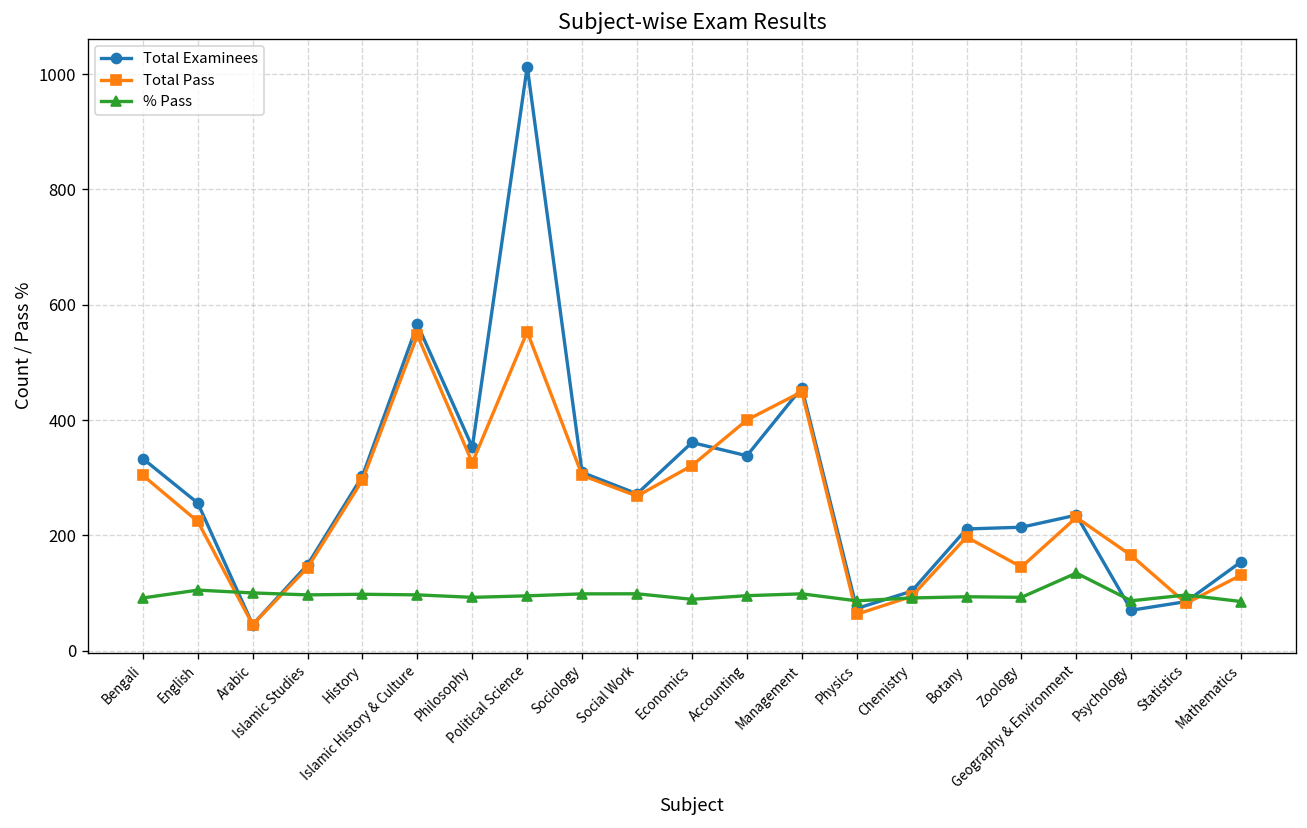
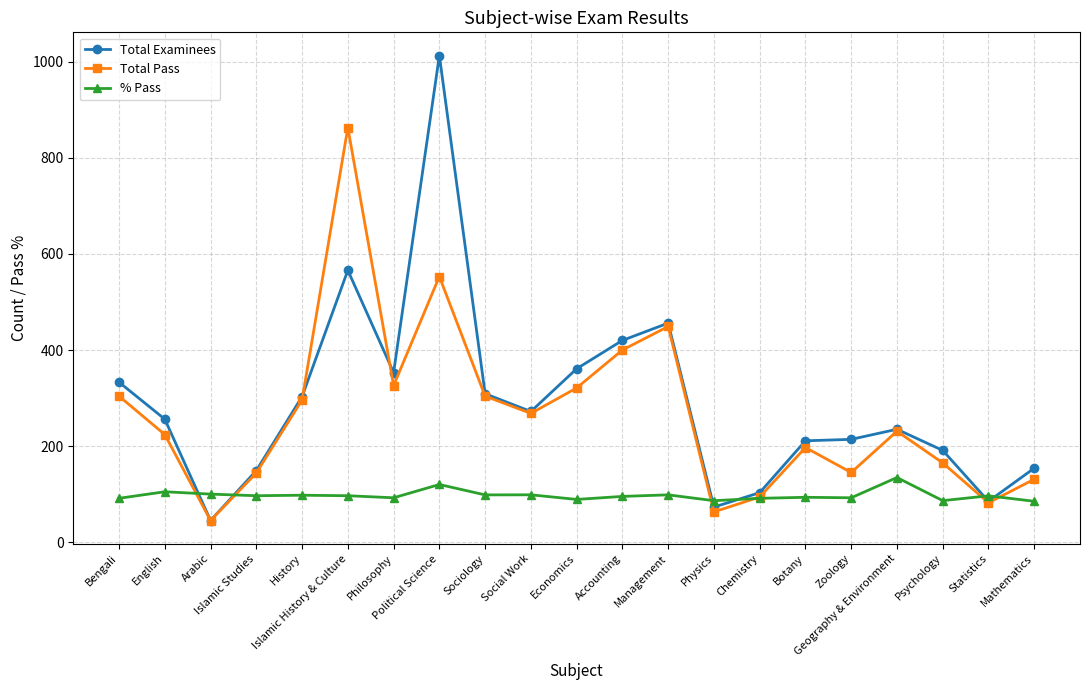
  {
    "Total Examinees": {
      "Bengali": 330,
      "English": 260,
      "History": 300,
      "Islamic History & Culture": 570,
      "Philosophy": 350,
      "Political Science": 1010,
      "Economics": 360,
-     "Accounting": 340,
+     "Accounting": 420,
      "Management": 460,
      "Physics": 70,
      "Chemistry": 100,
      "Botany": 210,
      "Zoology": 210,
-     "Psychology": 70,
+     "Psychology": 190,
      "Mathematics": 150
    },
    "Total Pass": {
      "Bengali": 300,
      "English": 220,
      "History": 300,
-     "Islamic History & Culture": 550,
+     "Islamic History & Culture": 860,
      "Philosophy": 330,
      "Political Science": 550,
      "Economics": 320,
      "Accounting": 400,
      "Management": 450,
      "Physics": 60,
      "Botany": 200,
      "Zoology": 150,
      "Psychology": 170,
      "Mathematics": 130
    },
    "% Pass": {
      "Bengali": 90,
      "English": 100,
      "Arabic": 100,
      "Islamic Studies": 100,
      "History": 100,
      "Islamic History & Culture": 100,
      "Philosophy": 90,
-     "Political Science": 90,
+     "Political Science": 120,
      "Sociology": 100,
      "Social Work": 100,
      "Economics": 90,
      "Accounting": 100,
      "Management": 100,
      "Physics": 90,
      "Botany": 90,
      "Zoology": 90,
      "Geography & Environment": 130,
      "Psychology": 90,
      "Statistics": 100,
      "Mathematics": 90
    }
  }
